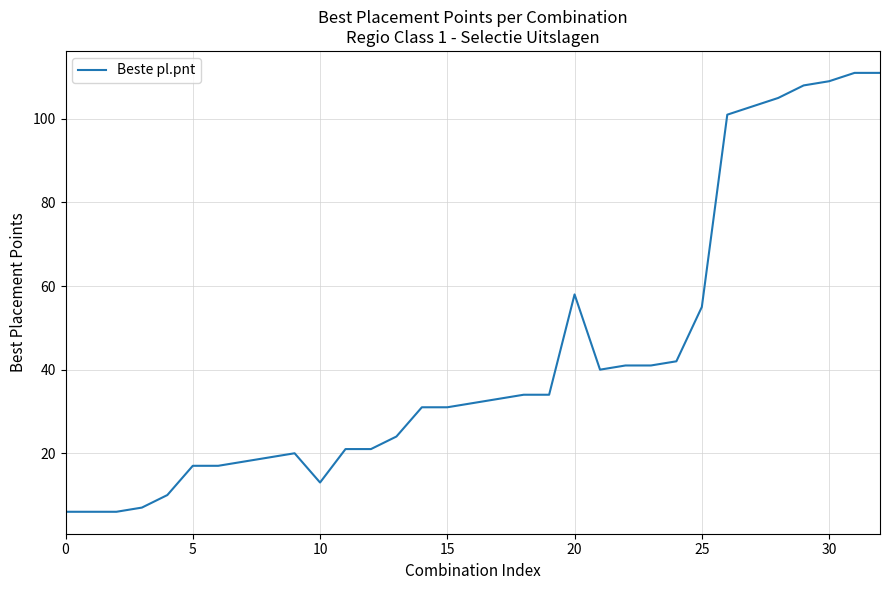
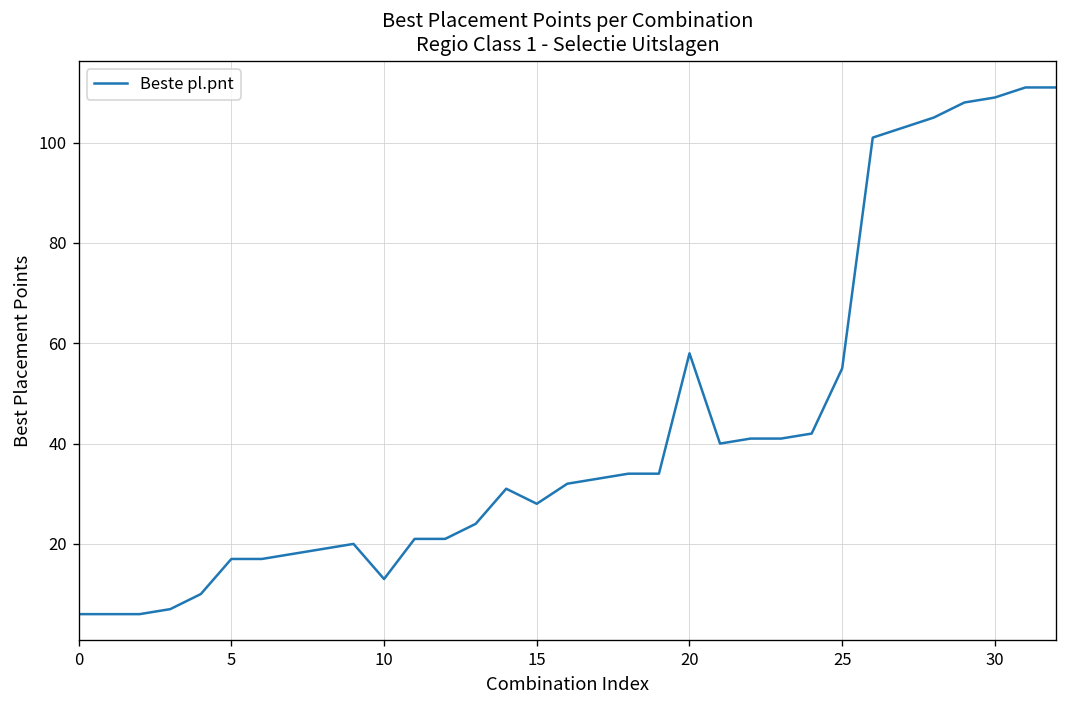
  {
    "0": 6,
    "5": 17,
    "10": 13,
-   "15": 31,
+   "15": 28,
    "20": 58,
    "25": 55,
    "30": 109
  }
